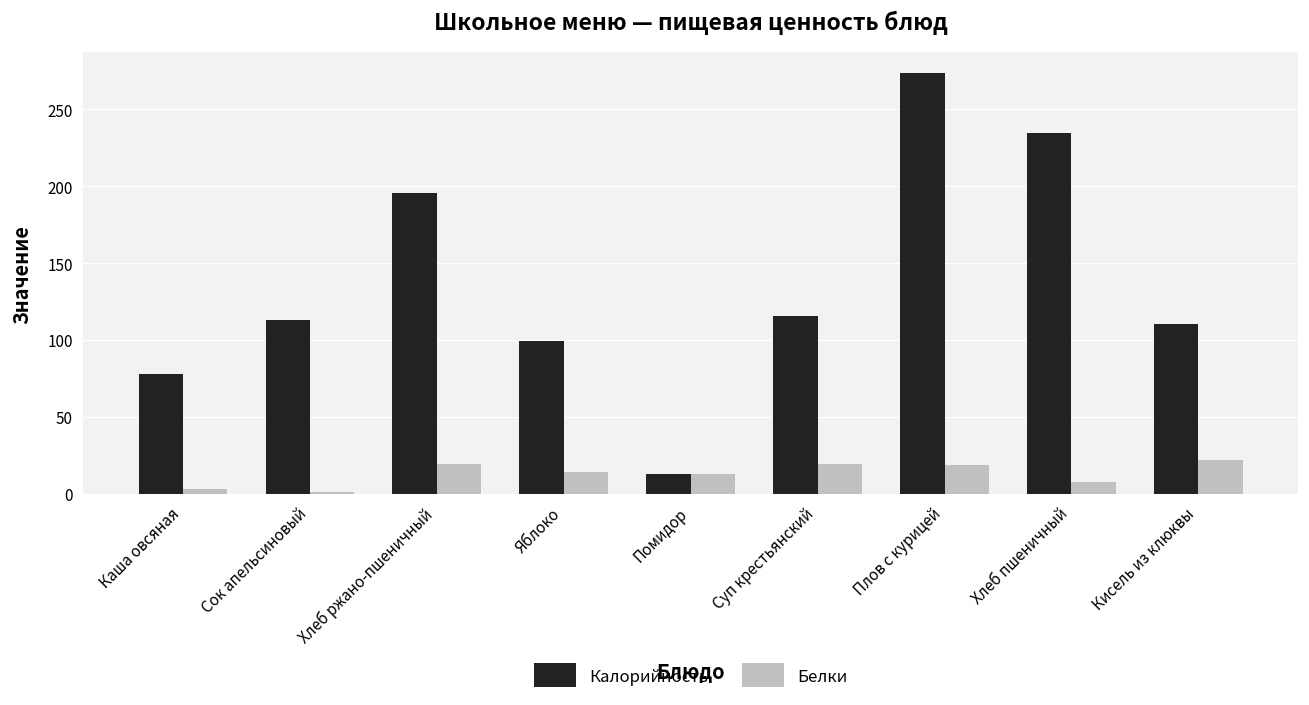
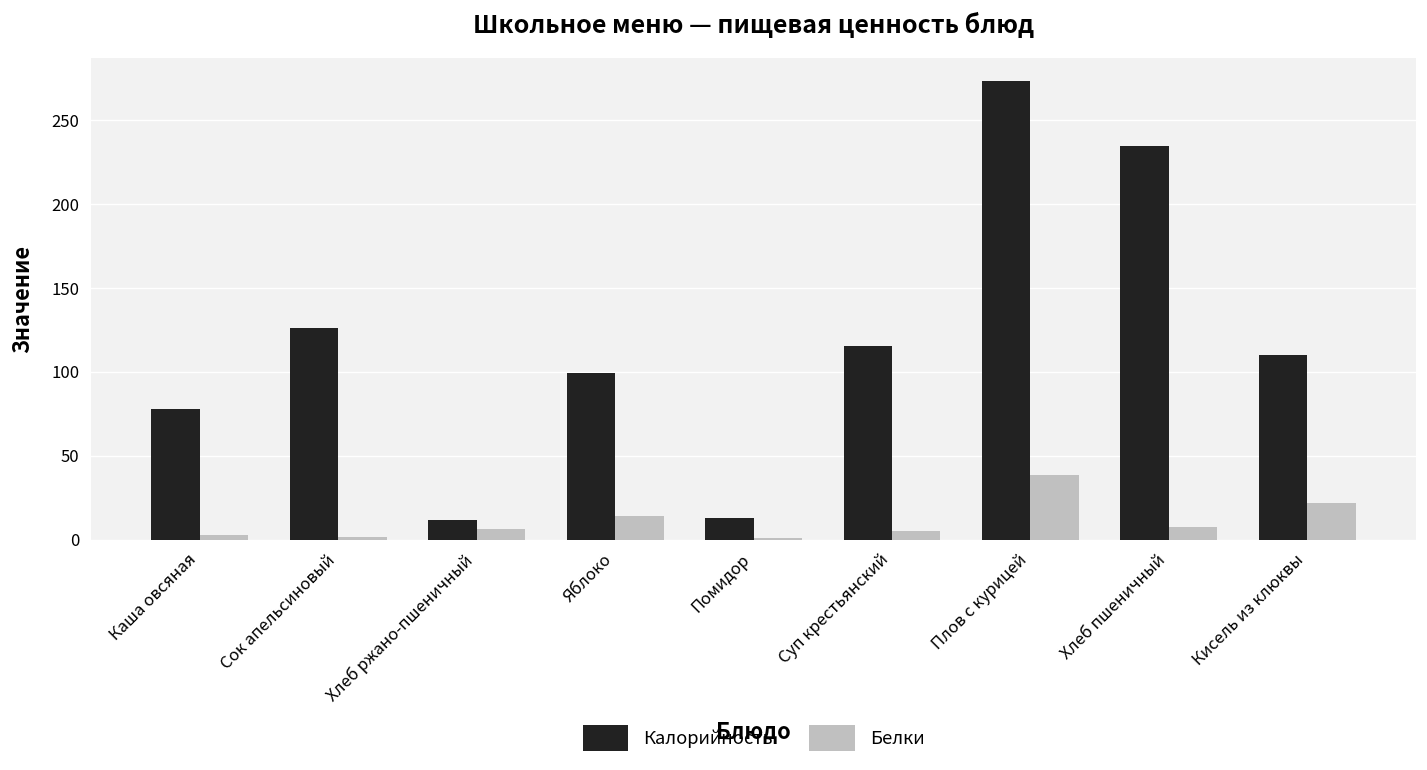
  {
    "Калорийность": {
      "Каша овсяная": 78,
-     "Сок апельсиновый": 113,
-     "Хлеб ржано-пшеничный": 196,
+     "Сок апельсиновый": 126,
+     "Хлеб ржано-пшеничный": 12,
      "Яблоко": 100,
      "Помидор": 13,
      "Суп крестьянский": 116,
      "Плов с курицей": 273,
      "Хлеб пшеничный": 234,
      "Кисель из клюквы": 110
    },
    "Белки": {
      "Каша овсяная": 3,
-     "Хлеб ржано-пшеничный": 20,
+     "Хлеб ржано-пшеничный": 7,
      "Яблоко": 14,
-     "Помидор": 13,
-     "Суп крестьянский": 19,
-     "Плов с курицей": 19,
+     "Помидор": 1,
+     "Суп крестьянский": 5,
+     "Плов с курицей": 38,
      "Хлеб пшеничный": 8,
      "Кисель из клюквы": 22
    }
  }
